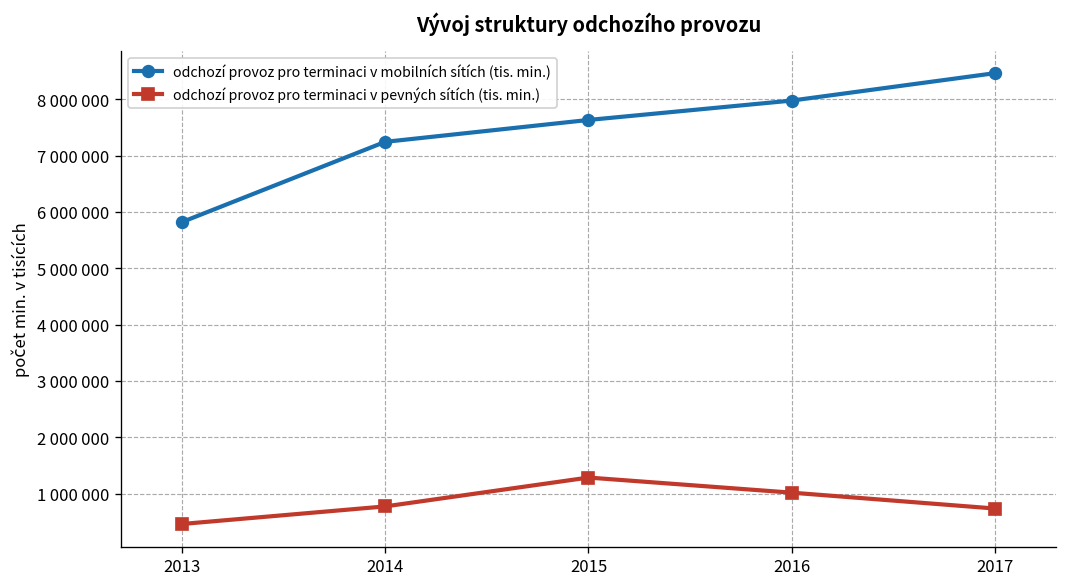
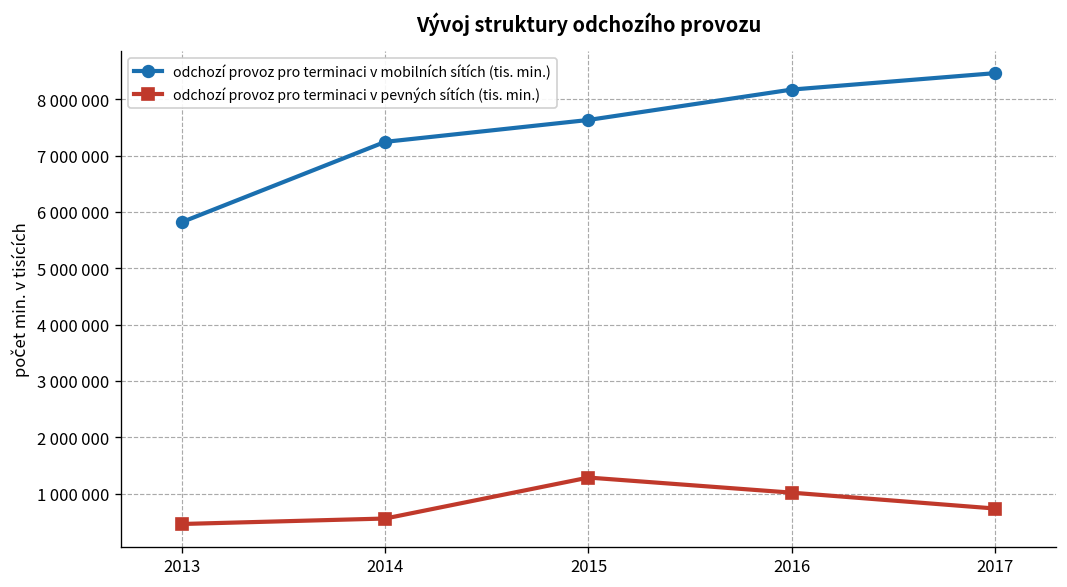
  {
    "odchozí provoz pro terminaci v mobilních sítích (tis. min.)": {
      "2013": 5800000,
      "2014": 7200000,
      "2015": 7600000,
-     "2016": 8000000,
+     "2016": 8200000,
      "2017": 8500000
    },
    "odchozí provoz pro terminaci v pevných sítích (tis. min.)": {
      "2013": 500000,
-     "2014": 800000,
+     "2014": 600000,
      "2015": 1300000,
      "2016": 1000000,
      "2017": 700000
    }
  }
